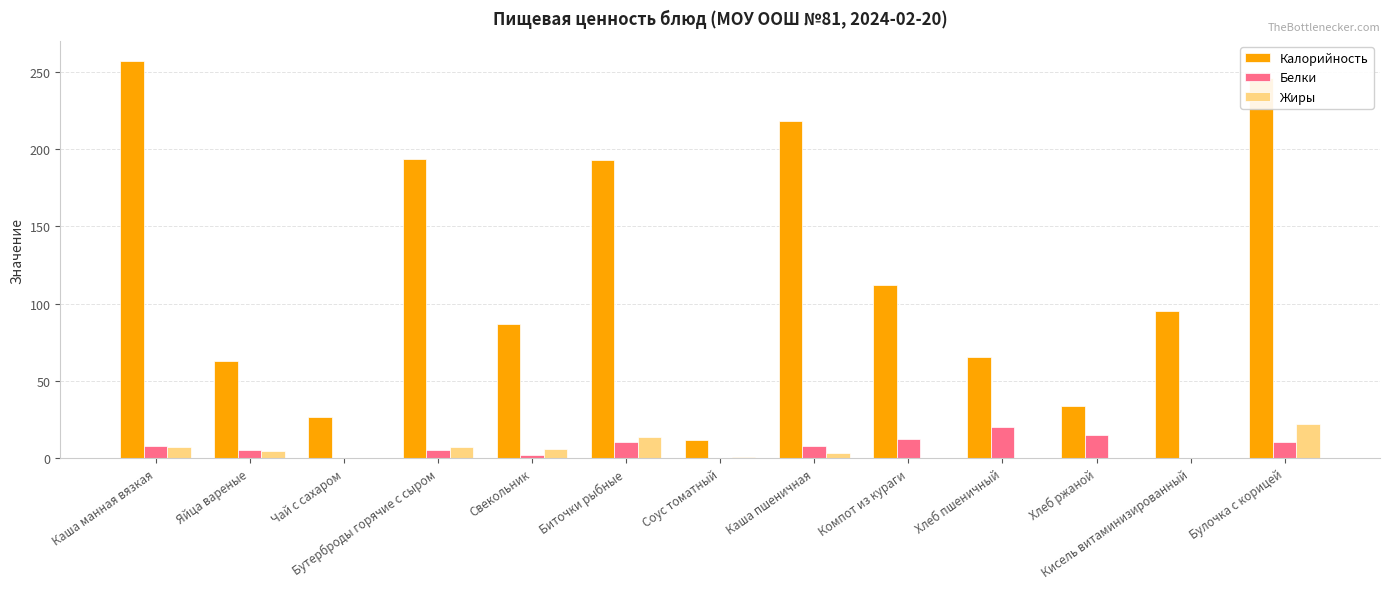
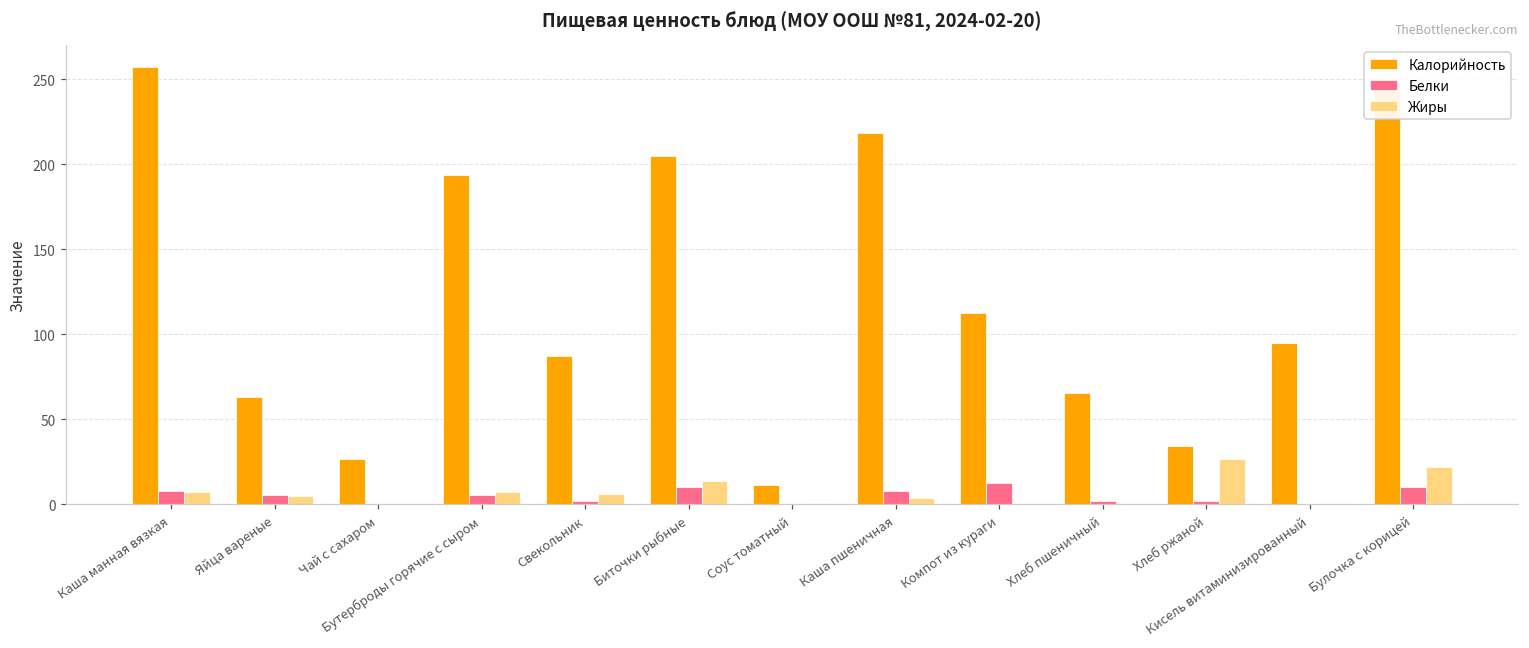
  {
    "Калорийность": {
      "Каша манная вязкая": 257,
      "Яйца вареные": 63,
      "Чай с сахаром": 27,
      "Бутерброды горячие с сыром": 194,
      "Свекольник": 87,
-     "Биточки рыбные": 193,
+     "Биточки рыбные": 205,
      "Соус томатный": 12,
      "Каша пшеничная": 219,
      "Компот из кураги": 112,
      "Хлеб пшеничный": 66,
      "Хлеб ржаной": 34,
      "Кисель витаминизированный": 95
    },
    "Белки": {
      "Каша манная вязкая": 8,
      "Яйца вареные": 5,
      "Бутерброды горячие с сыром": 5,
      "Свекольник": 2,
      "Биточки рыбные": 10,
      "Каша пшеничная": 8,
      "Компот из кураги": 13,
-     "Хлеб пшеничный": 20,
-     "Хлеб ржаной": 15,
+     "Хлеб пшеничный": 2,
+     "Хлеб ржаной": 2,
      "Кисель витаминизированный": 0,
      "Булочка с корицей": 10
    },
    "Жиры": {
      "Каша манная вязкая": 7,
      "Яйца вареные": 5,
      "Чай с сахаром": 0,
      "Бутерброды горячие с сыром": 7,
      "Свекольник": 6,
      "Биточки рыбные": 14,
      "Каша пшеничная": 3,
-     "Хлеб ржаной": 0,
+     "Хлеб ржаной": 27,
      "Кисель витаминизированный": 0,
      "Булочка с корицей": 22
    }
  }
